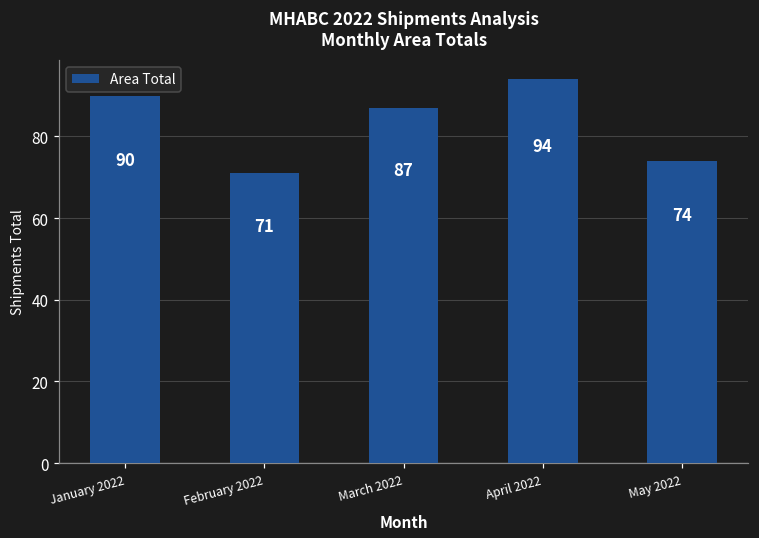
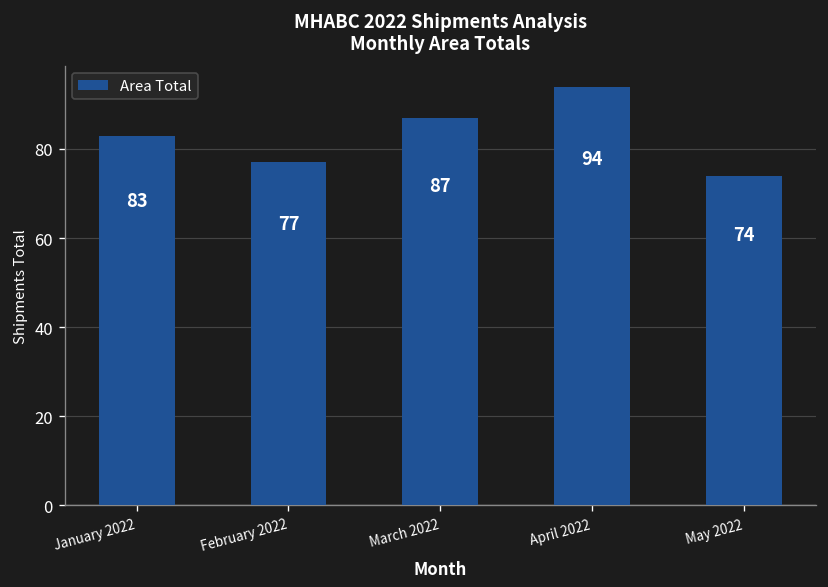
  {
-   "January 2022": 90,
-   "February 2022": 71,
+   "January 2022": 83,
+   "February 2022": 77,
    "March 2022": 87,
    "April 2022": 94,
    "May 2022": 74
  }
